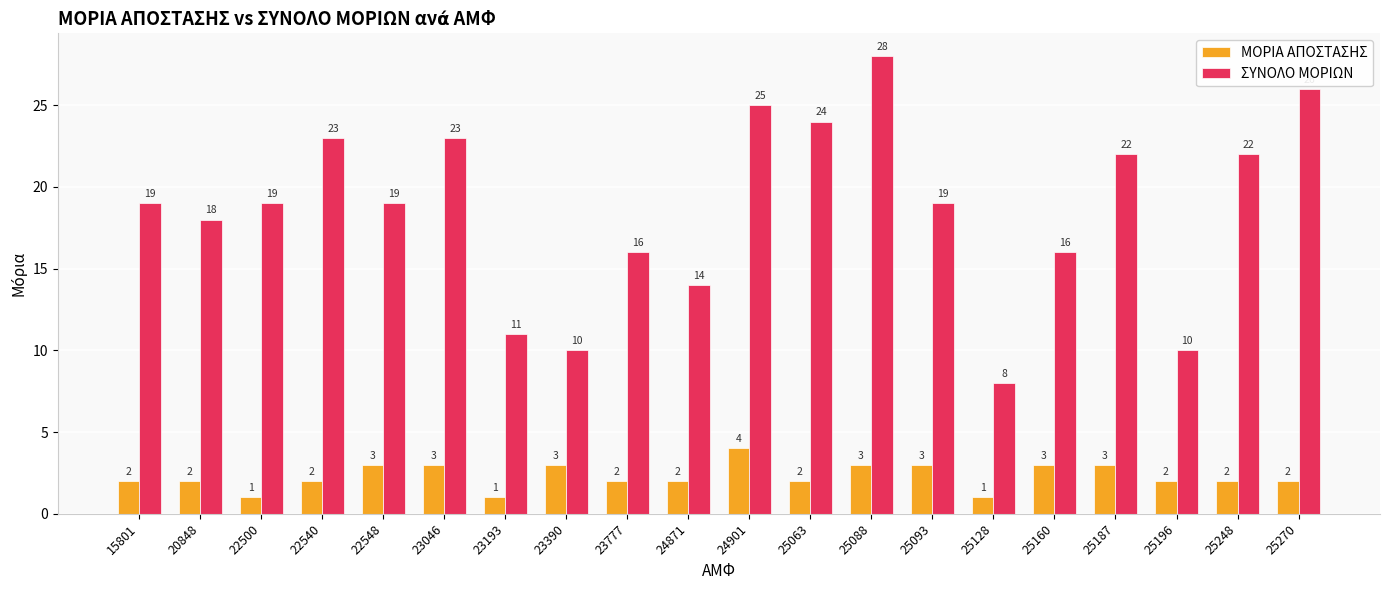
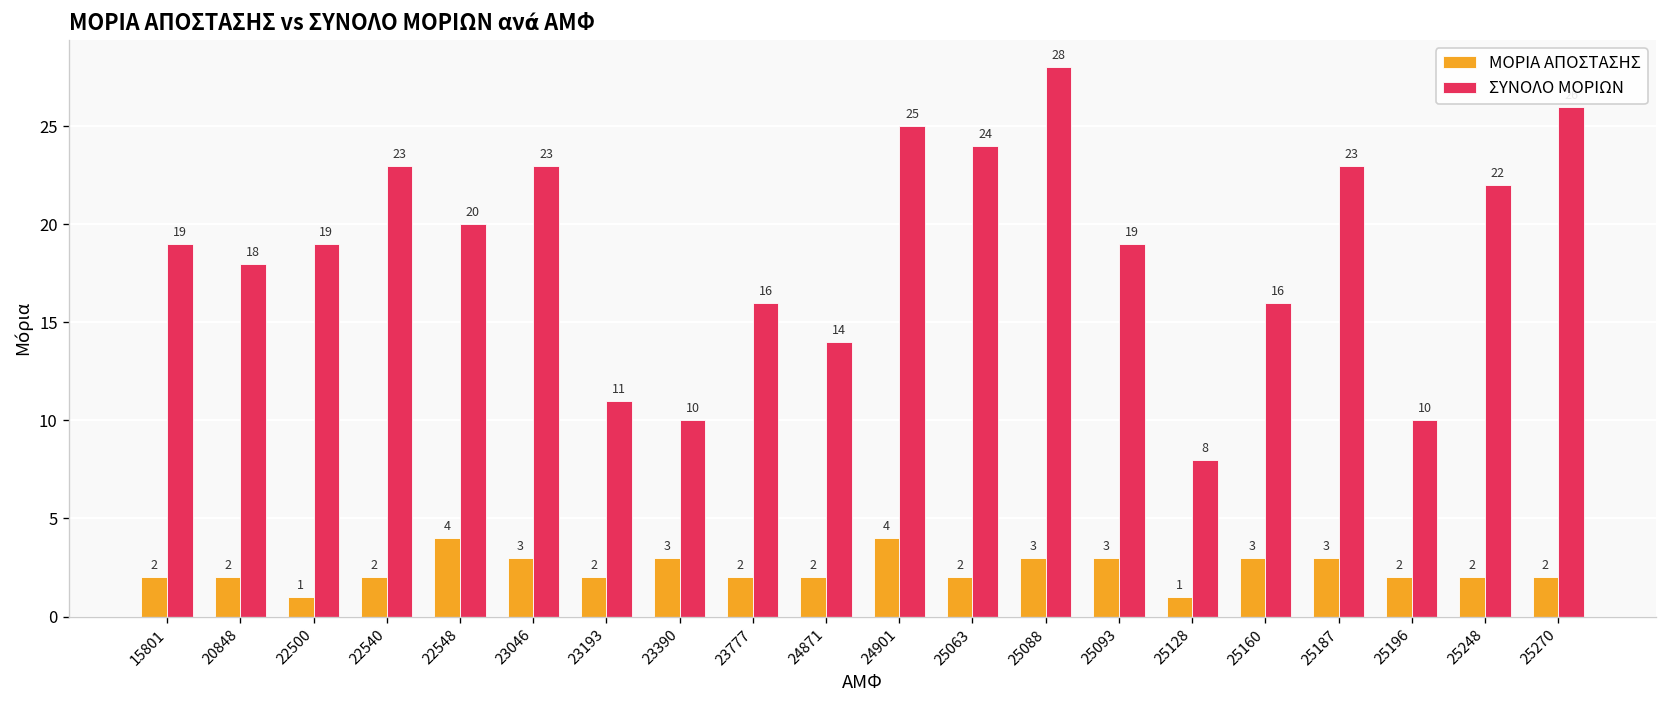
  {
    "ΜΟΡΙΑ ΑΠΟΣΤΑΣΗΣ": {
      "15801": 2,
      "20848": 2,
      "22500": 1,
      "22540": 2,
-     "22548": 3,
+     "22548": 4,
      "23046": 3,
-     "23193": 1,
+     "23193": 2,
      "23390": 3,
      "23777": 2,
      "24871": 2,
      "24901": 4,
      "25063": 2,
      "25088": 3,
      "25093": 3,
      "25128": 1,
      "25160": 3,
      "25187": 3,
      "25196": 2,
      "25248": 2,
      "25270": 2
    },
    "ΣΥΝΟΛΟ ΜΟΡΙΩΝ": {
      "15801": 19,
      "20848": 18,
      "22500": 19,
      "22540": 23,
-     "22548": 19,
+     "22548": 20,
      "23046": 23,
      "23193": 11,
      "23390": 10,
      "23777": 16,
      "24871": 14,
      "24901": 25,
      "25063": 24,
      "25088": 28,
      "25093": 19,
      "25128": 8,
      "25160": 16,
-     "25187": 22,
+     "25187": 23,
      "25196": 10,
      "25248": 22
    }
  }
